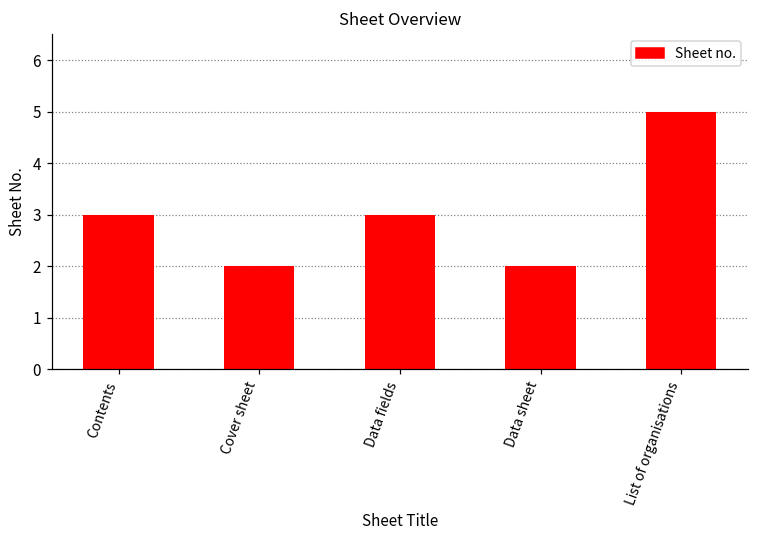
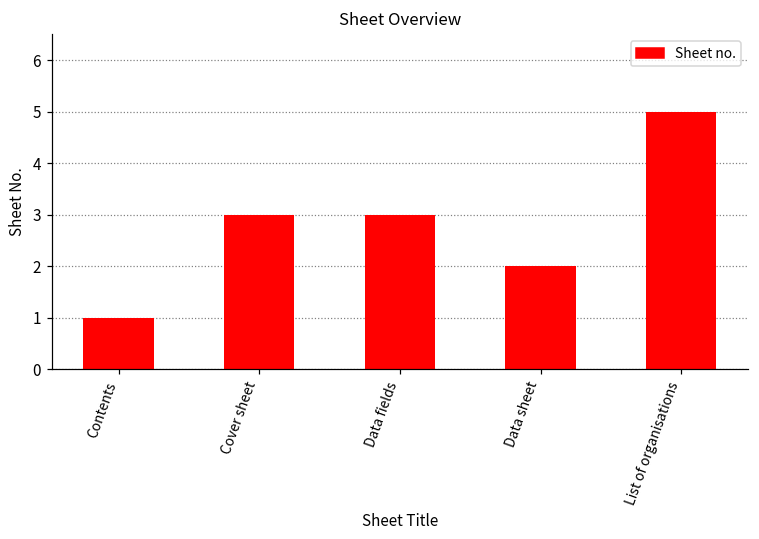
  {
-   "Contents": 3,
-   "Cover sheet": 2,
+   "Contents": 1,
+   "Cover sheet": 3,
    "Data fields": 3,
    "Data sheet": 2,
    "List of organisations": 5
  }
